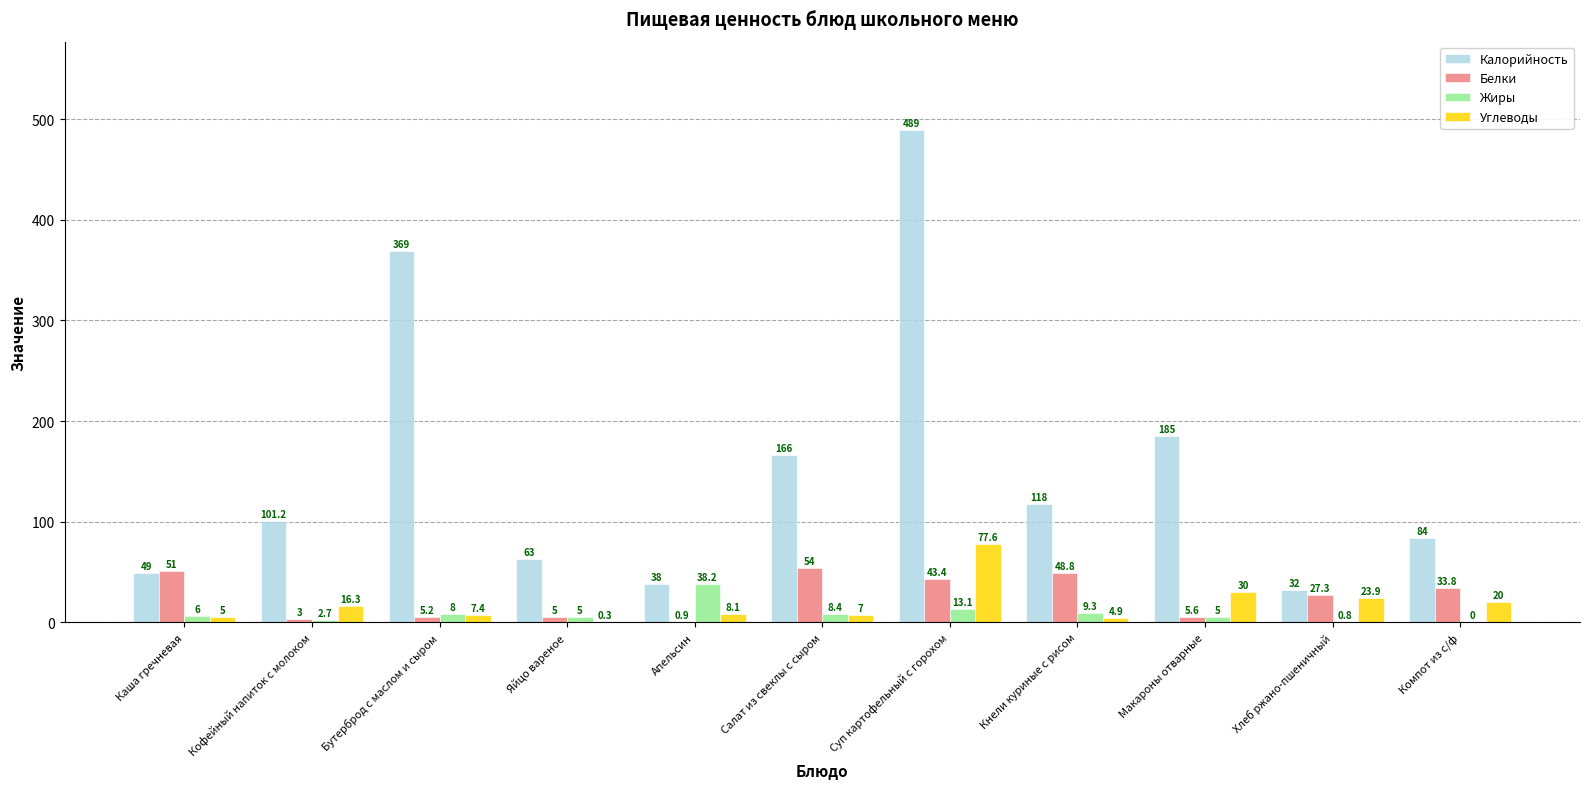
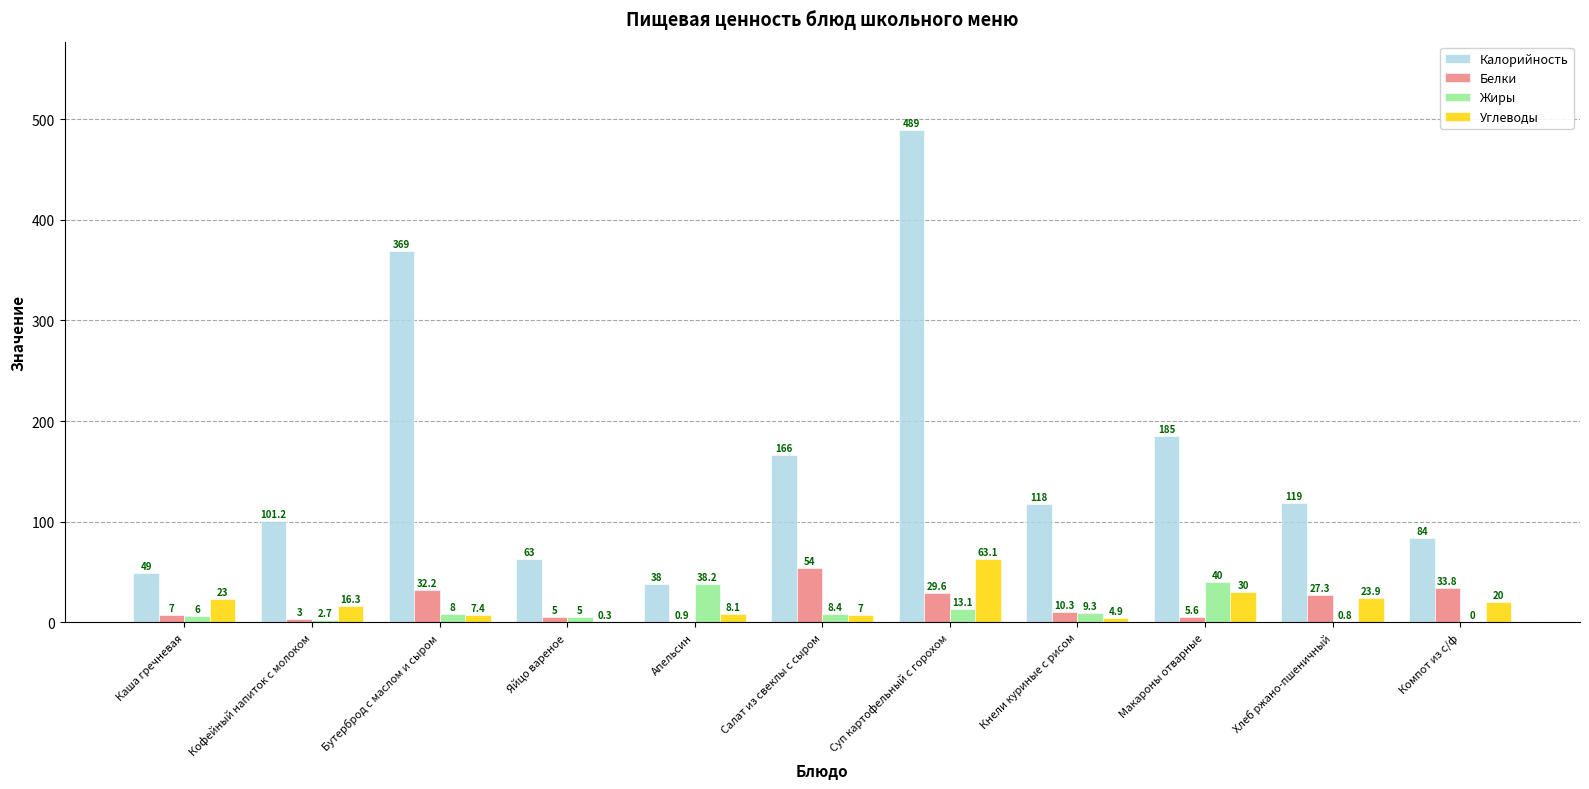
  {
    "Калорийность": {
      "Каша гречневая": 49,
      "Кофейный напиток с молоком": 101.2,
      "Бутерброд с маслом и сыром": 369,
      "Яйцо вареное": 63,
      "Апельсин": 38,
      "Салат из свеклы с сыром": 166,
      "Суп картофельный с горохом": 489,
      "Кнели куриные с рисом": 118,
      "Макароны отварные": 185,
-     "Хлеб ржано-пшеничный": 32,
+     "Хлеб ржано-пшеничный": 119,
      "Компот из с/ф": 84
    },
    "Белки": {
-     "Каша гречневая": 51,
+     "Каша гречневая": 7,
      "Кофейный напиток с молоком": 3,
-     "Бутерброд с маслом и сыром": 5.2,
+     "Бутерброд с маслом и сыром": 32.2,
      "Яйцо вареное": 5,
      "Апельсин": 0.9,
      "Салат из свеклы с сыром": 54,
-     "Суп картофельный с горохом": 43.4,
-     "Кнели куриные с рисом": 48.8,
+     "Суп картофельный с горохом": 29.6,
+     "Кнели куриные с рисом": 10.3,
      "Макароны отварные": 5.6,
      "Хлеб ржано-пшеничный": 27.3,
      "Компот из с/ф": 33.8
    },
    "Жиры": {
      "Каша гречневая": 6,
      "Кофейный напиток с молоком": 2.7,
      "Бутерброд с маслом и сыром": 8,
      "Яйцо вареное": 5,
      "Апельсин": 38.2,
      "Салат из свеклы с сыром": 8.4,
      "Суп картофельный с горохом": 13.1,
      "Кнели куриные с рисом": 9.3,
-     "Макароны отварные": 5,
+     "Макароны отварные": 40,
      "Хлеб ржано-пшеничный": 0.8,
      "Компот из с/ф": 0
    },
    "Углеводы": {
-     "Каша гречневая": 5,
+     "Каша гречневая": 23,
      "Кофейный напиток с молоком": 16.3,
      "Бутерброд с маслом и сыром": 7.4,
      "Яйцо вареное": 0.3,
      "Апельсин": 8.1,
      "Салат из свеклы с сыром": 7,
-     "Суп картофельный с горохом": 77.6,
+     "Суп картофельный с горохом": 63.1,
      "Кнели куриные с рисом": 4.9,
      "Макароны отварные": 30,
      "Хлеб ржано-пшеничный": 23.9,
      "Компот из с/ф": 20
    }
  }
